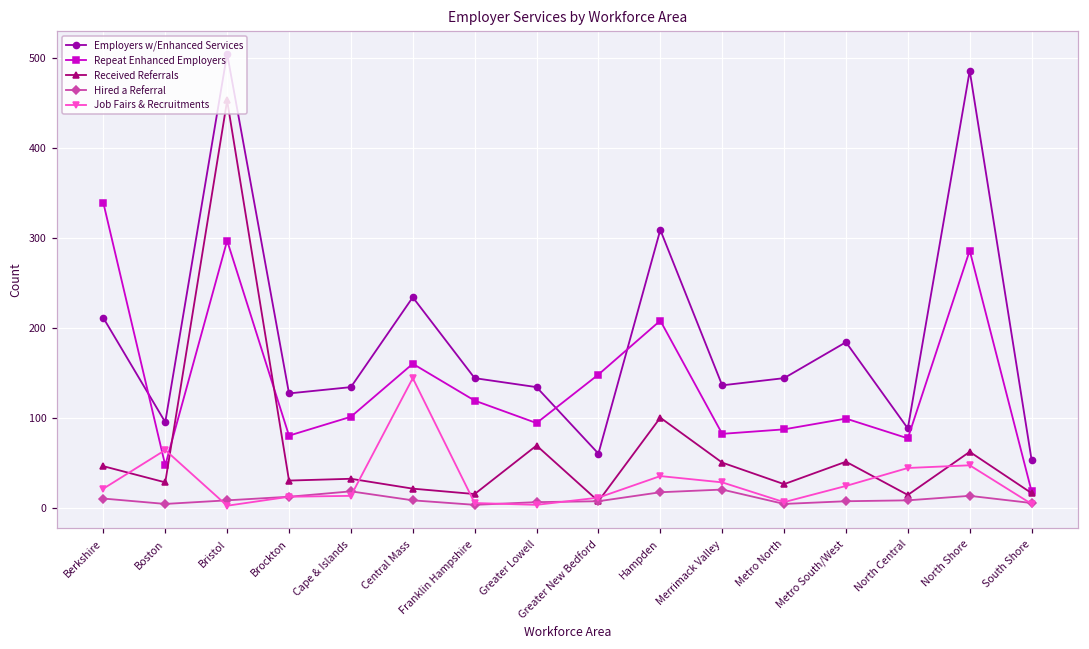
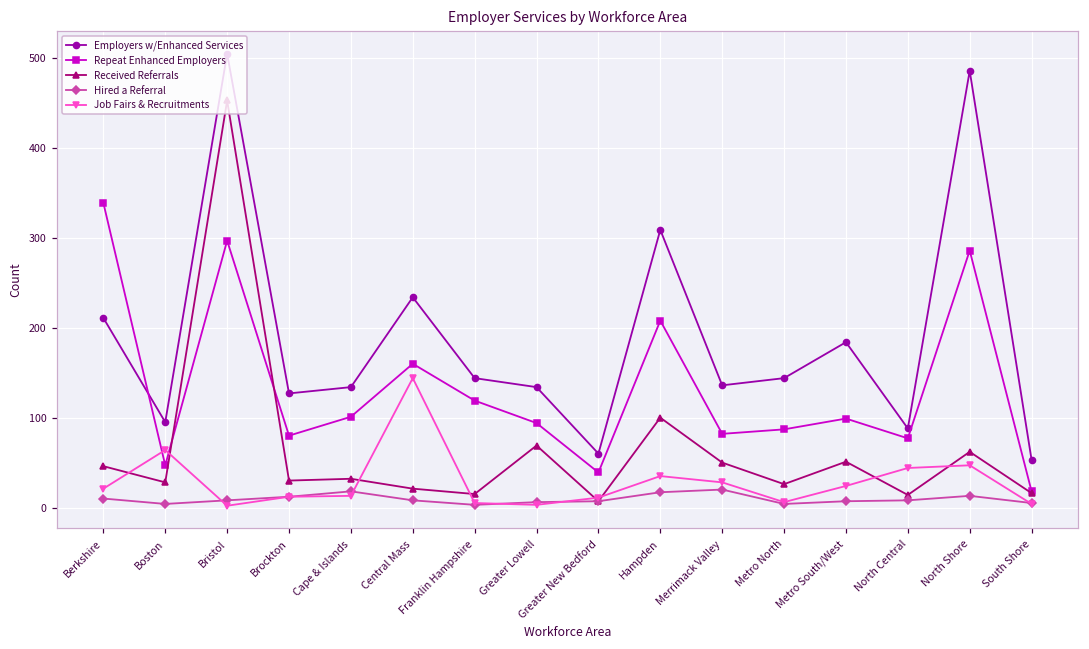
  {
    "Repeat Enhanced Employers": {
      "Berkshire": 340,
      "Boston": 50,
      "Bristol": 300,
      "Brockton": 80,
      "Cape & Islands": 100,
      "Central Mass": 160,
      "Franklin Hampshire": 120,
      "Greater Lowell": 90,
-     "Greater New Bedford": 150,
+     "Greater New Bedford": 40,
      "Hampden": 210,
      "Merrimack Valley": 80,
      "Metro North": 90,
      "Metro South/West": 100,
      "North Central": 80,
      "North Shore": 290
    },
    "Hired a Referral": {
      "Berkshire": 10,
      "Boston": 0,
      "Bristol": 10,
      "Cape & Islands": 20,
      "Central Mass": 10,
      "Hampden": 20,
      "Merrimack Valley": 20,
      "Metro South/West": 10,
      "North Central": 10,
      "North Shore": 10
    },
    "Job Fairs & Recruitments": {
      "Berkshire": 20,
      "Boston": 60,
      "Bristol": 0,
      "Cape & Islands": 10,
      "Central Mass": 140,
      "Greater New Bedford": 10,
      "Hampden": 40,
      "Merrimack Valley": 30,
      "Metro South/West": 20,
      "North Central": 40,
      "North Shore": 50
    }
  }
